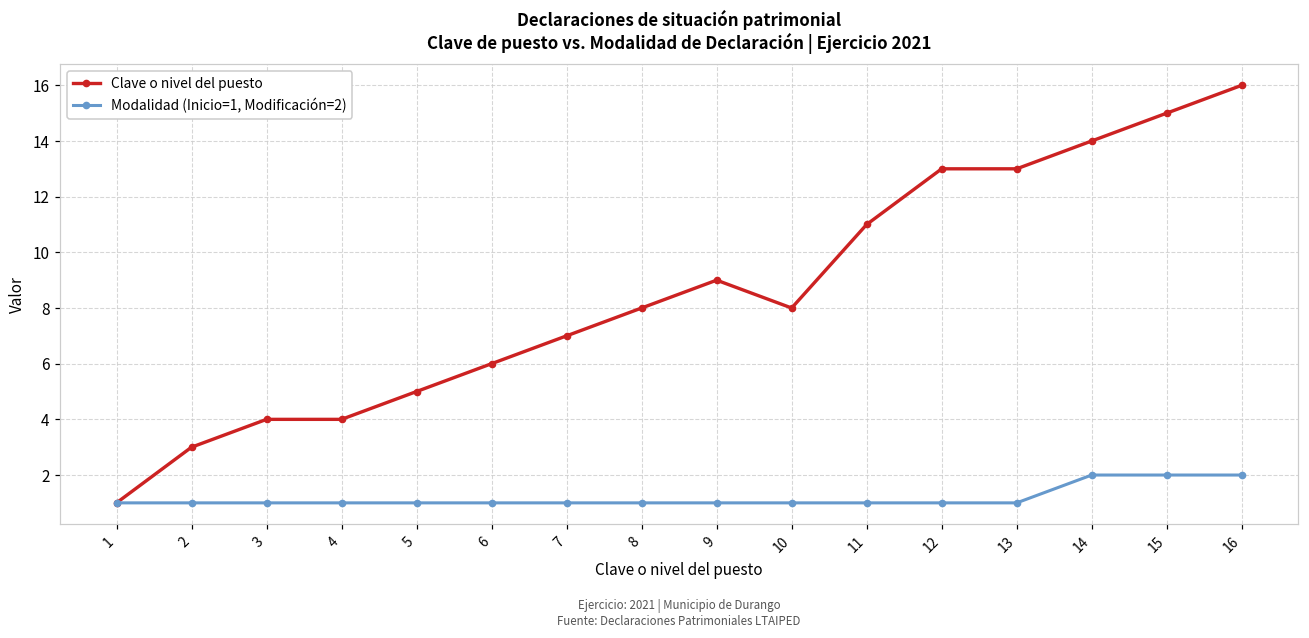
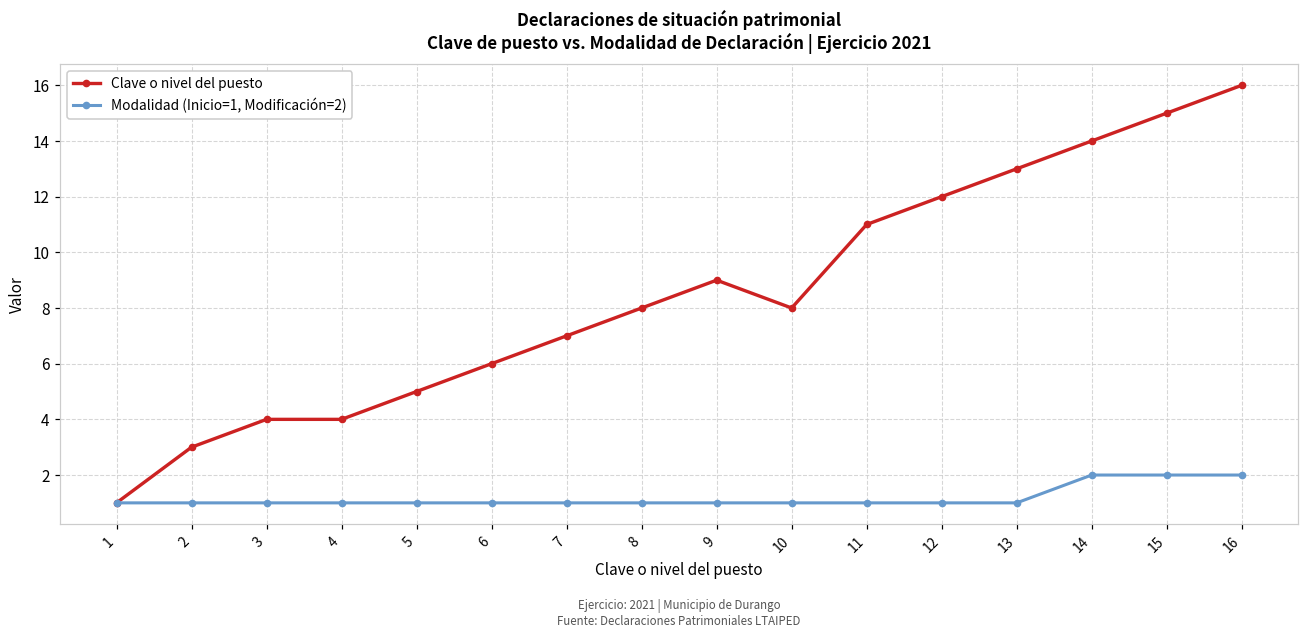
  {
    "Clave o nivel del puesto": {
      "2": 3,
      "3": 4,
      "4": 4,
      "5": 5,
      "6": 6,
      "7": 7,
      "8": 8,
      "9": 9,
      "10": 8,
      "11": 11,
-     "12": 13,
+     "12": 12,
      "13": 13,
      "14": 14,
      "15": 15,
      "16": 16
    },
    "Modalidad (Inicio=1, Modificación=2)": {
      "2": 1,
      "3": 1,
      "4": 1,
      "5": 1,
      "6": 1,
      "7": 1,
      "8": 1,
      "9": 1,
      "10": 1,
      "11": 1,
      "12": 1,
      "13": 1,
      "14": 2,
      "15": 2,
      "16": 2
    }
  }
